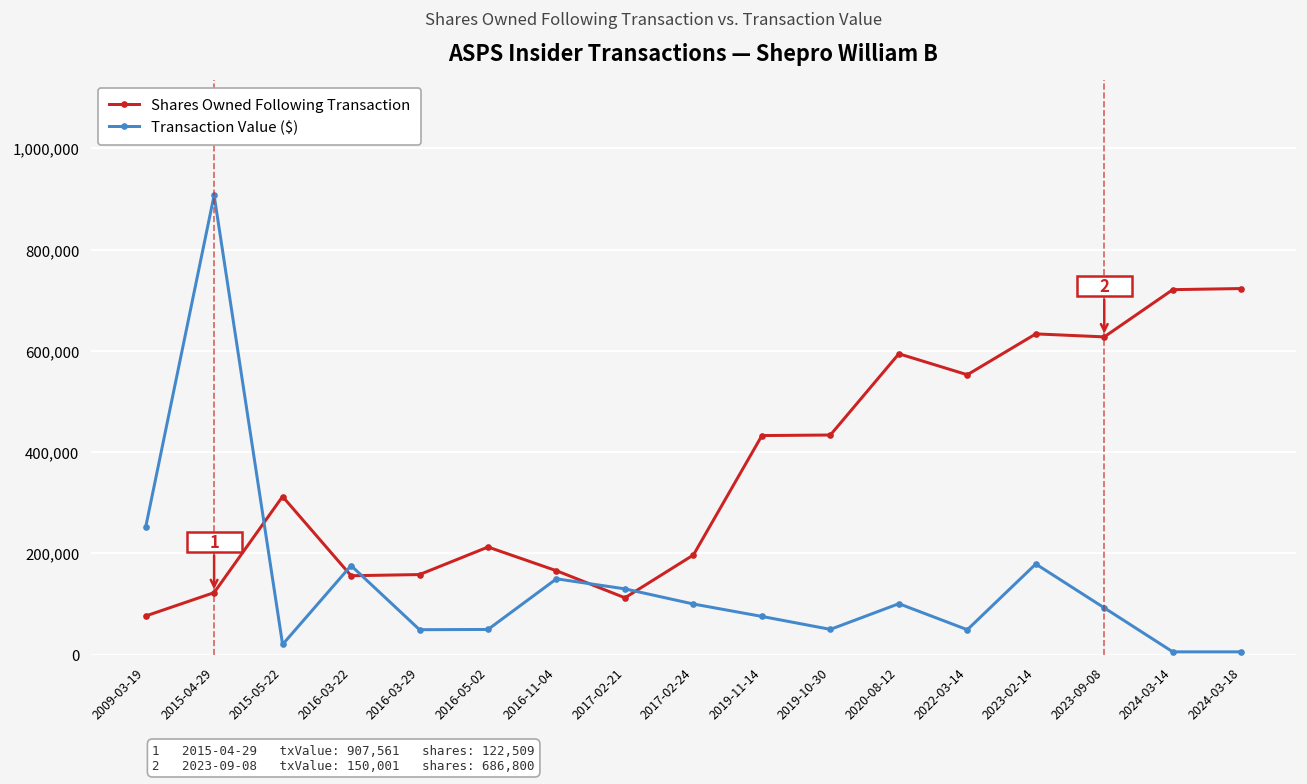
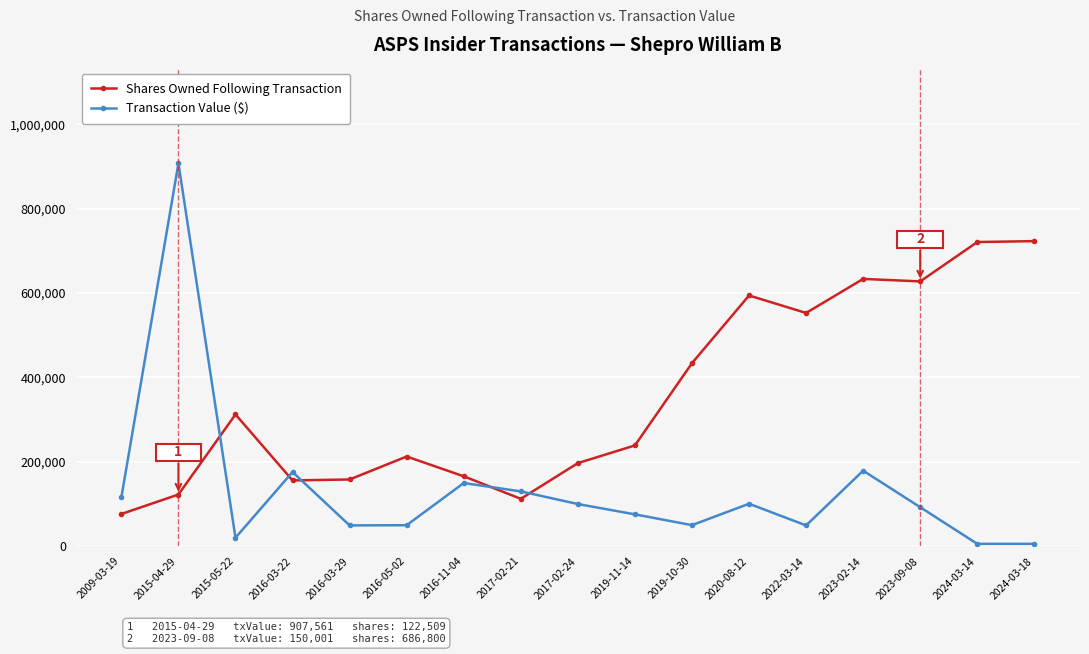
  {
    "Shares Owned Following Transaction": {
      "2009-03-19": "80,000",
      "2015-04-29": "120,000",
      "2015-05-22": "310,000",
      "2016-03-22": "160,000",
      "2016-03-29": "160,000",
      "2016-05-02": "210,000",
      "2016-11-04": "170,000",
      "2017-02-21": "110,000",
      "2017-02-24": "200,000",
-     "2019-11-14": "430,000",
+     "2019-11-14": "240,000",
      "2019-10-30": "430,000",
      "2020-08-12": "590,000",
      "2022-03-14": "550,000",
      "2023-02-14": "630,000",
      "2023-09-08": "630,000",
      "2024-03-14": "720,000",
      "2024-03-18": "720,000"
    },
    "Transaction Value ($)": {
-     "2009-03-19": "250,000",
+     "2009-03-19": "120,000",
      "2015-04-29": "910,000",
      "2015-05-22": "20,000",
      "2016-03-22": "180,000",
      "2016-03-29": "50,000",
      "2016-05-02": "50,000",
      "2016-11-04": "150,000",
      "2017-02-21": "130,000",
      "2017-02-24": "100,000",
      "2019-11-14": "80,000",
      "2019-10-30": "50,000",
      "2020-08-12": "100,000",
      "2022-03-14": "50,000",
      "2023-02-14": "180,000",
      "2023-09-08": "90,000",
      "2024-03-14": "10,000",
      "2024-03-18": "10,000"
    }
  }
